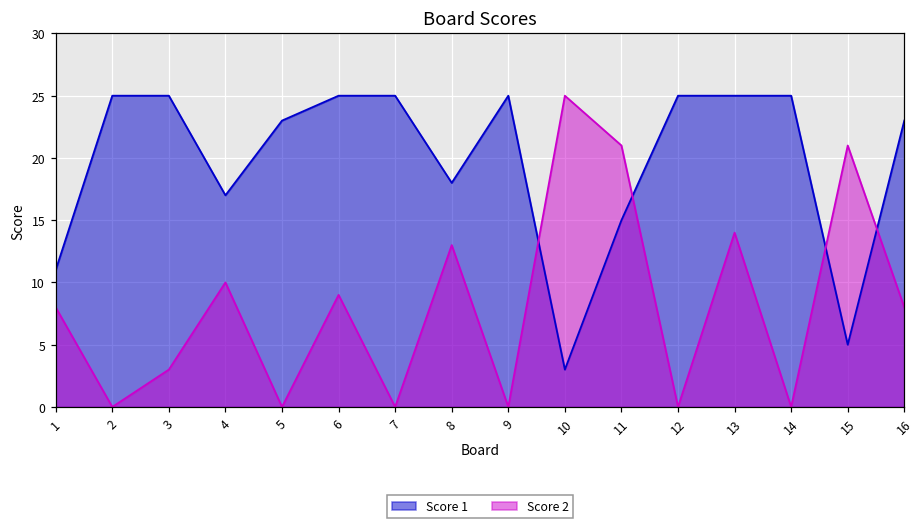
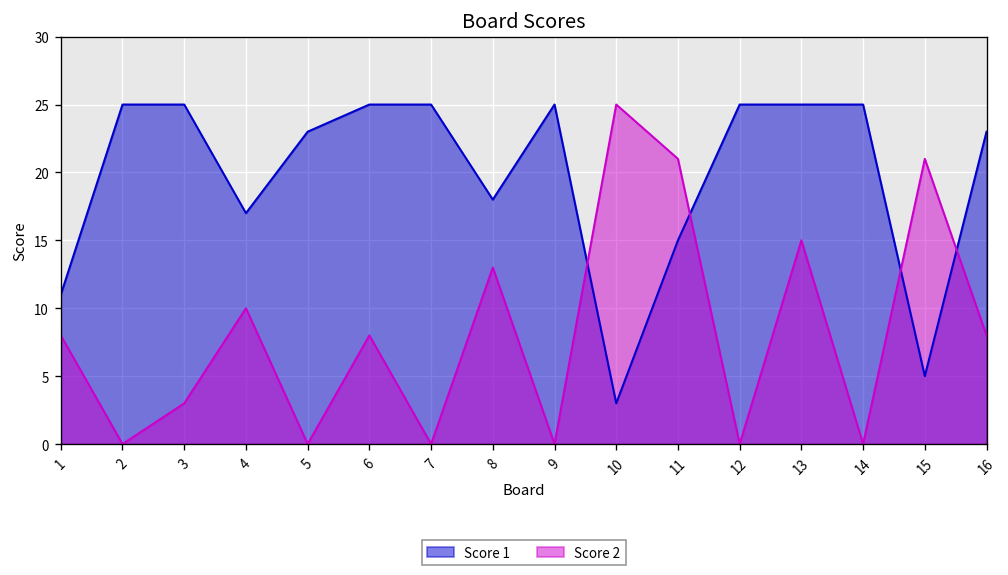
  {
    "Score 1": {
      "1": 11,
      "2": 25,
      "3": 25,
      "4": 17,
      "5": 23,
      "6": 25,
      "7": 25,
      "8": 18,
      "9": 25,
      "10": 3,
      "11": 15,
      "12": 25,
      "13": 25,
      "14": 25,
      "15": 5,
      "16": 23
    },
    "Score 2": {
      "1": 8,
      "2": 0,
      "3": 3,
      "4": 10,
      "5": 0,
-     "6": 9,
+     "6": 8,
      "7": 0,
      "8": 13,
      "9": 0,
      "10": 25,
      "11": 21,
      "12": 0,
-     "13": 14,
+     "13": 15,
      "14": 0,
      "15": 21,
      "16": 8
    }
  }
